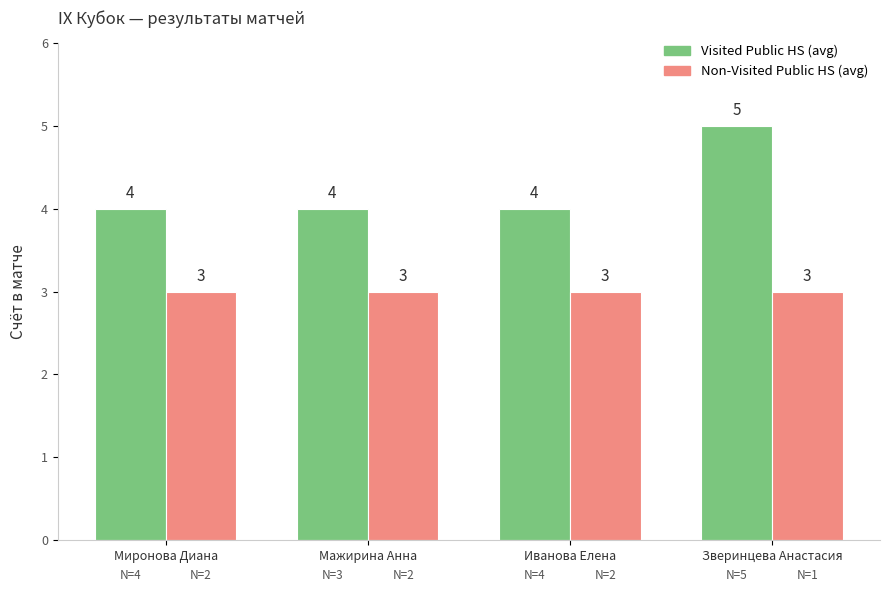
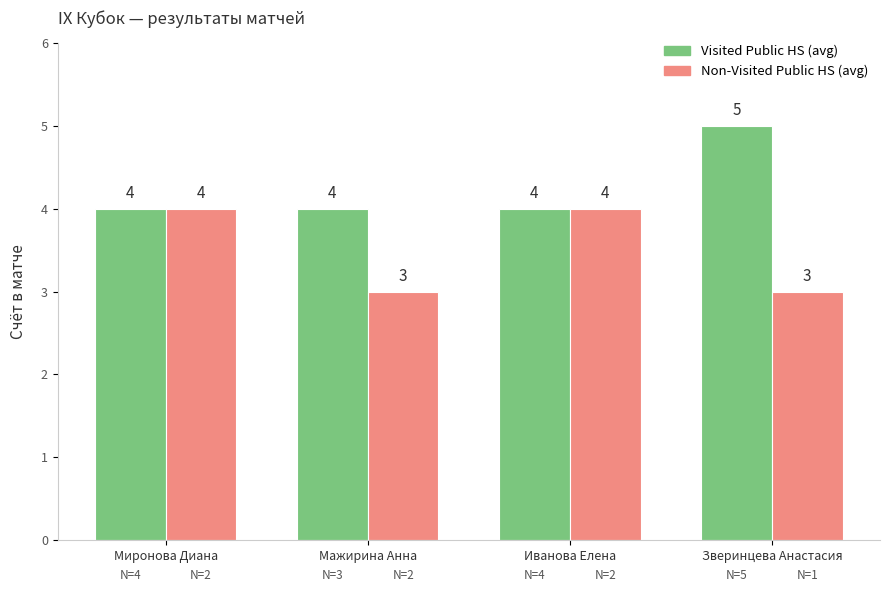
  {
    "Visited Public HS (avg)": {
      "Миронова Диана": 4,
      "Мажирина Анна": 4,
      "Иванова Елена": 4,
      "Зверинцева Анастасия": 5
    },
    "Non-Visited Public HS (avg)": {
-     "Миронова Диана": 3,
+     "Миронова Диана": 4,
      "Мажирина Анна": 3,
-     "Иванова Елена": 3,
+     "Иванова Елена": 4,
      "Зверинцева Анастасия": 3
    }
  }
